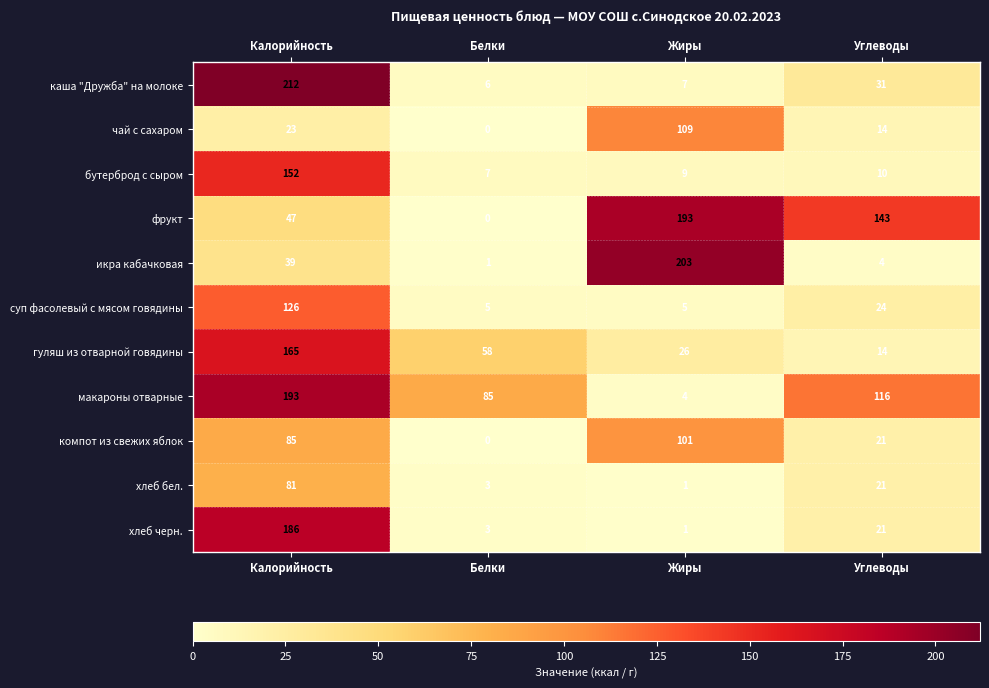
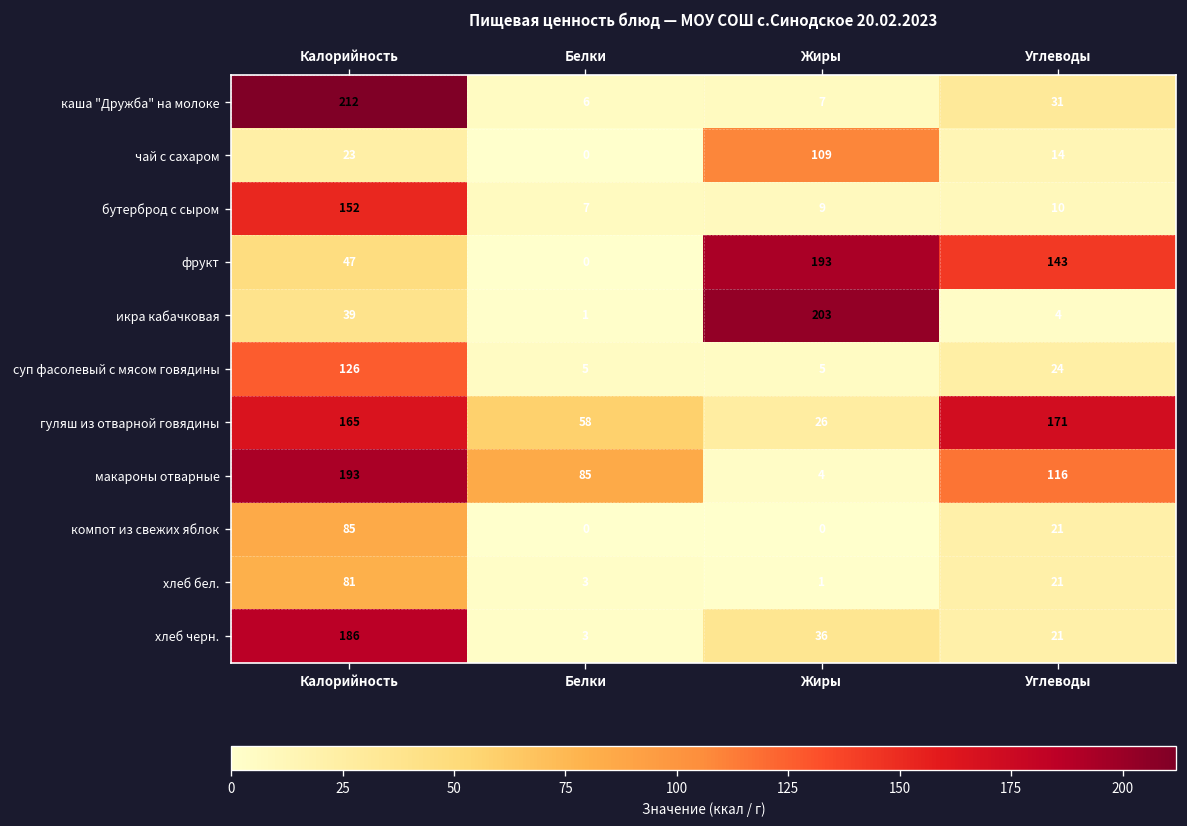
  {
    "каша \"Дружба\" на молоке": {
      "Калорийность": 212,
      "Белки": 6,
      "Жиры": 7,
      "Углеводы": 31
    },
    "чай с сахаром": {
      "Калорийность": 23,
      "Жиры": 109,
      "Углеводы": 14
    },
    "бутерброд с сыром": {
      "Калорийность": 152,
      "Белки": 7,
      "Жиры": 9,
      "Углеводы": 10
    },
    "фрукт": {
      "Калорийность": 47,
      "Жиры": 193,
      "Углеводы": 143
    },
    "икра кабачковая": {
      "Калорийность": 39,
      "Белки": 1,
      "Жиры": 203,
      "Углеводы": 4
    },
    "суп фасолевый с мясом говядины": {
      "Калорийность": 126,
      "Белки": 5,
      "Жиры": 5,
      "Углеводы": 24
    },
    "гуляш из отварной говядины": {
      "Калорийность": 165,
      "Белки": 58,
      "Жиры": 26,
-     "Углеводы": 14
+     "Углеводы": 171
    },
    "макароны отварные": {
      "Калорийность": 193,
      "Белки": 85,
      "Жиры": 4,
      "Углеводы": 116
    },
    "компот из свежих яблок": {
      "Калорийность": 85,
-     "Жиры": 101,
+     "Жиры": 0,
      "Углеводы": 21
    },
    "хлеб бел.": {
      "Калорийность": 81,
      "Белки": 3,
      "Жиры": 1,
      "Углеводы": 21
    },
    "хлеб черн.": {
      "Калорийность": 186,
      "Белки": 3,
-     "Жиры": 1,
+     "Жиры": 36,
      "Углеводы": 21
    }
  }
